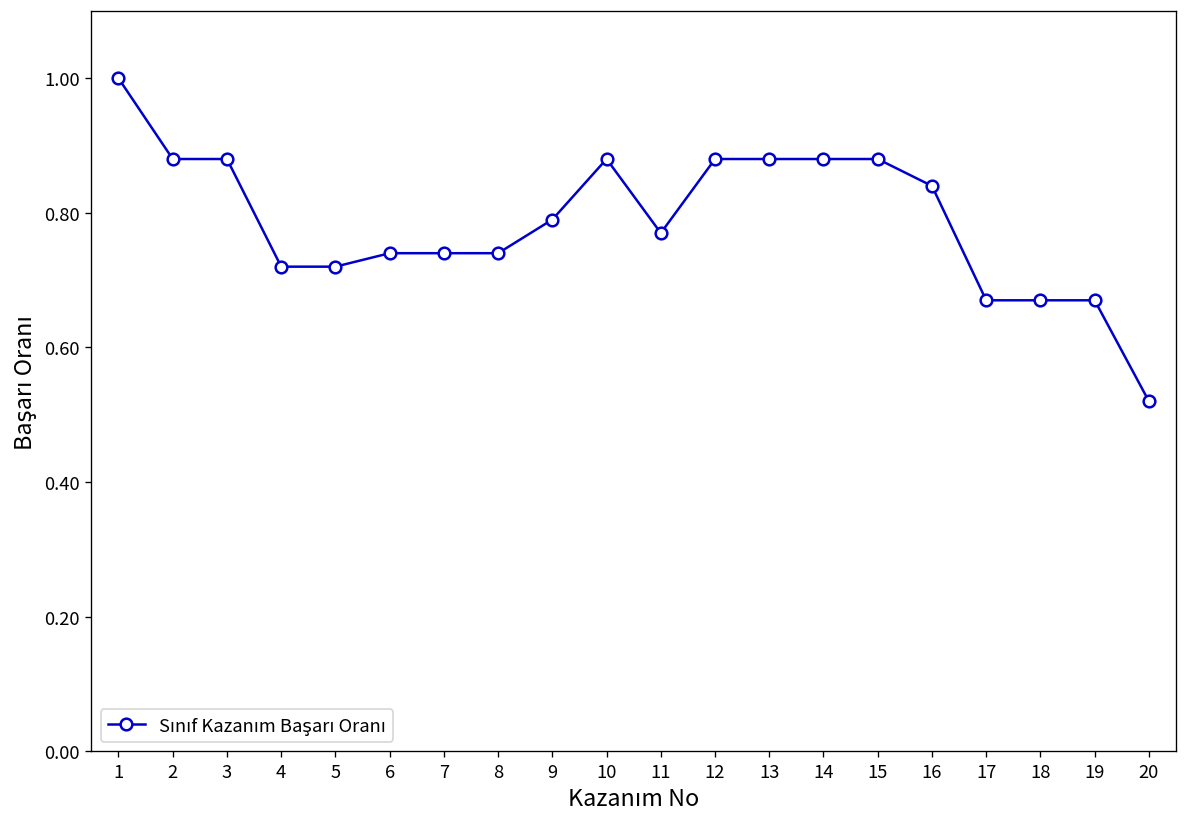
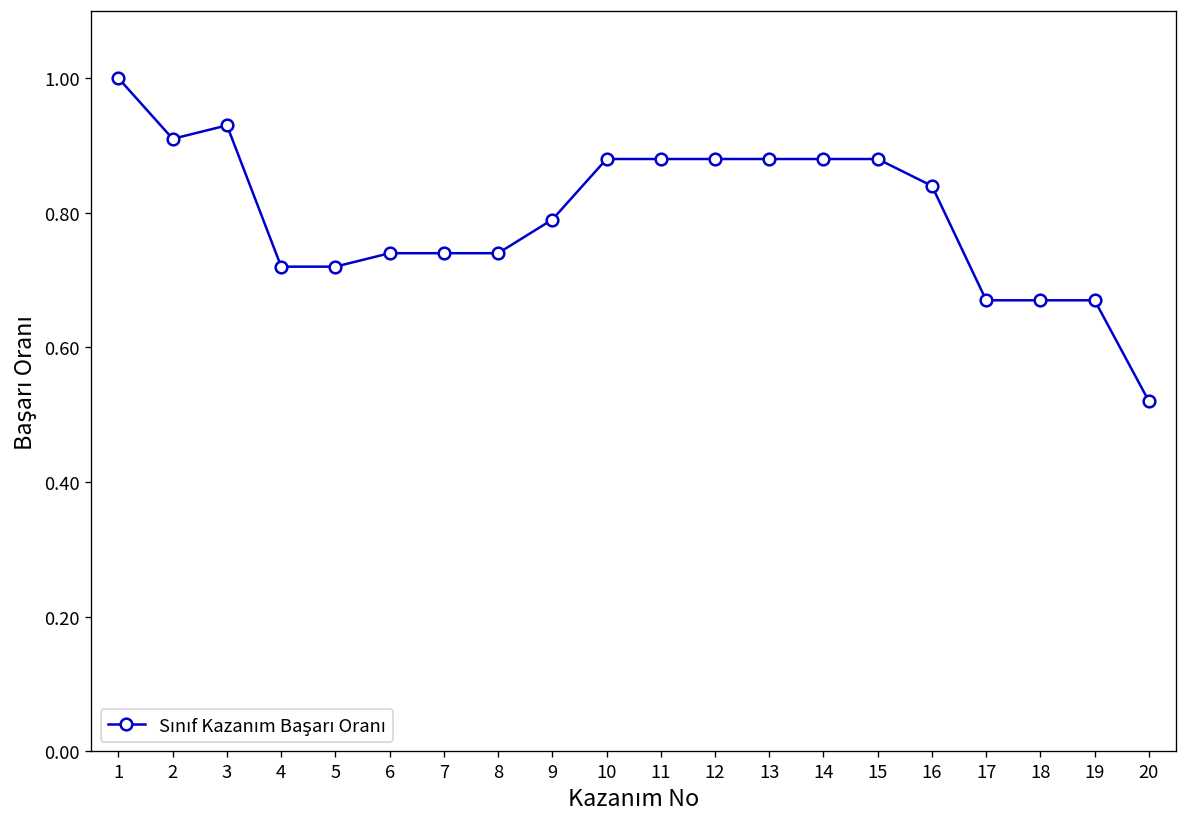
  {
    "1": 1.00,
-   "2": 0.88,
-   "3": 0.88,
+   "2": 0.91,
+   "3": 0.93,
    "4": 0.72,
    "5": 0.72,
    "6": 0.74,
    "7": 0.74,
    "8": 0.74,
    "9": 0.79,
    "10": 0.88,
-   "11": 0.77,
+   "11": 0.88,
    "12": 0.88,
    "13": 0.88,
    "14": 0.88,
    "15": 0.88,
    "16": 0.84,
    "17": 0.67,
    "18": 0.67,
    "19": 0.67,
    "20": 0.52
  }
